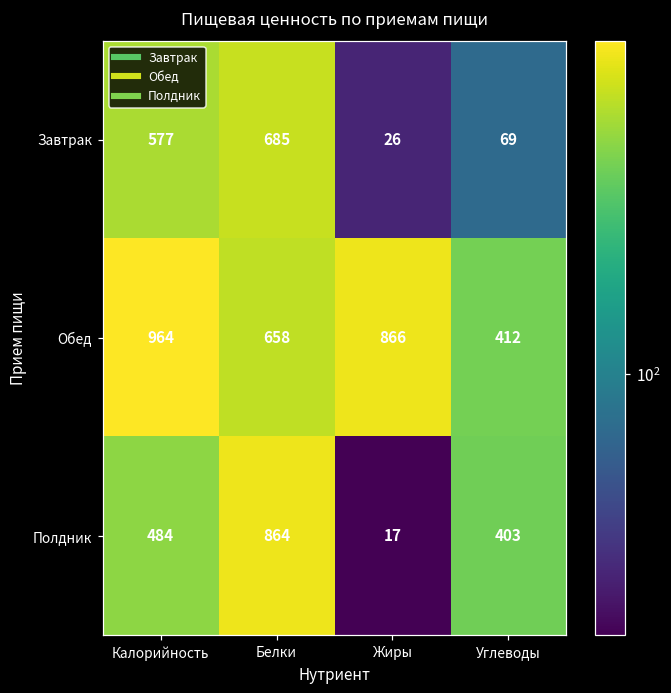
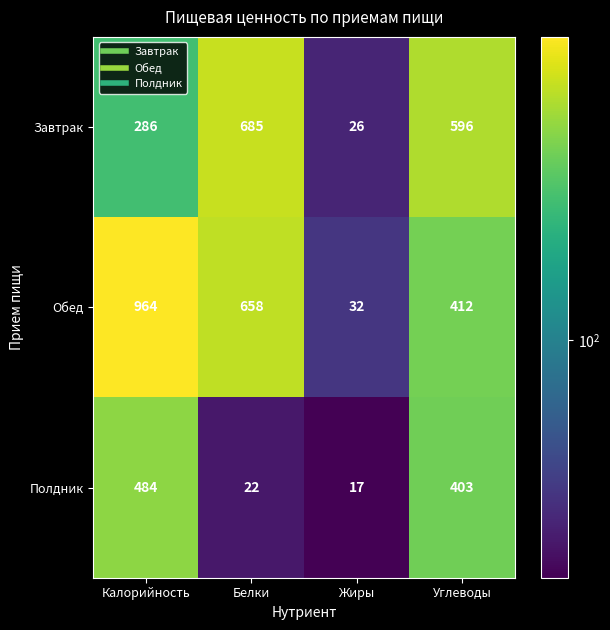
  {
    "Завтрак": {
-     "Калорийность": 577,
+     "Калорийность": 286,
      "Белки": 685,
      "Жиры": 26,
-     "Углеводы": 69
+     "Углеводы": 596
    },
    "Обед": {
      "Калорийность": 964,
      "Белки": 658,
-     "Жиры": 866,
+     "Жиры": 32,
      "Углеводы": 412
    },
    "Полдник": {
      "Калорийность": 484,
-     "Белки": 864,
+     "Белки": 22,
      "Жиры": 17,
      "Углеводы": 403
    }
  }
